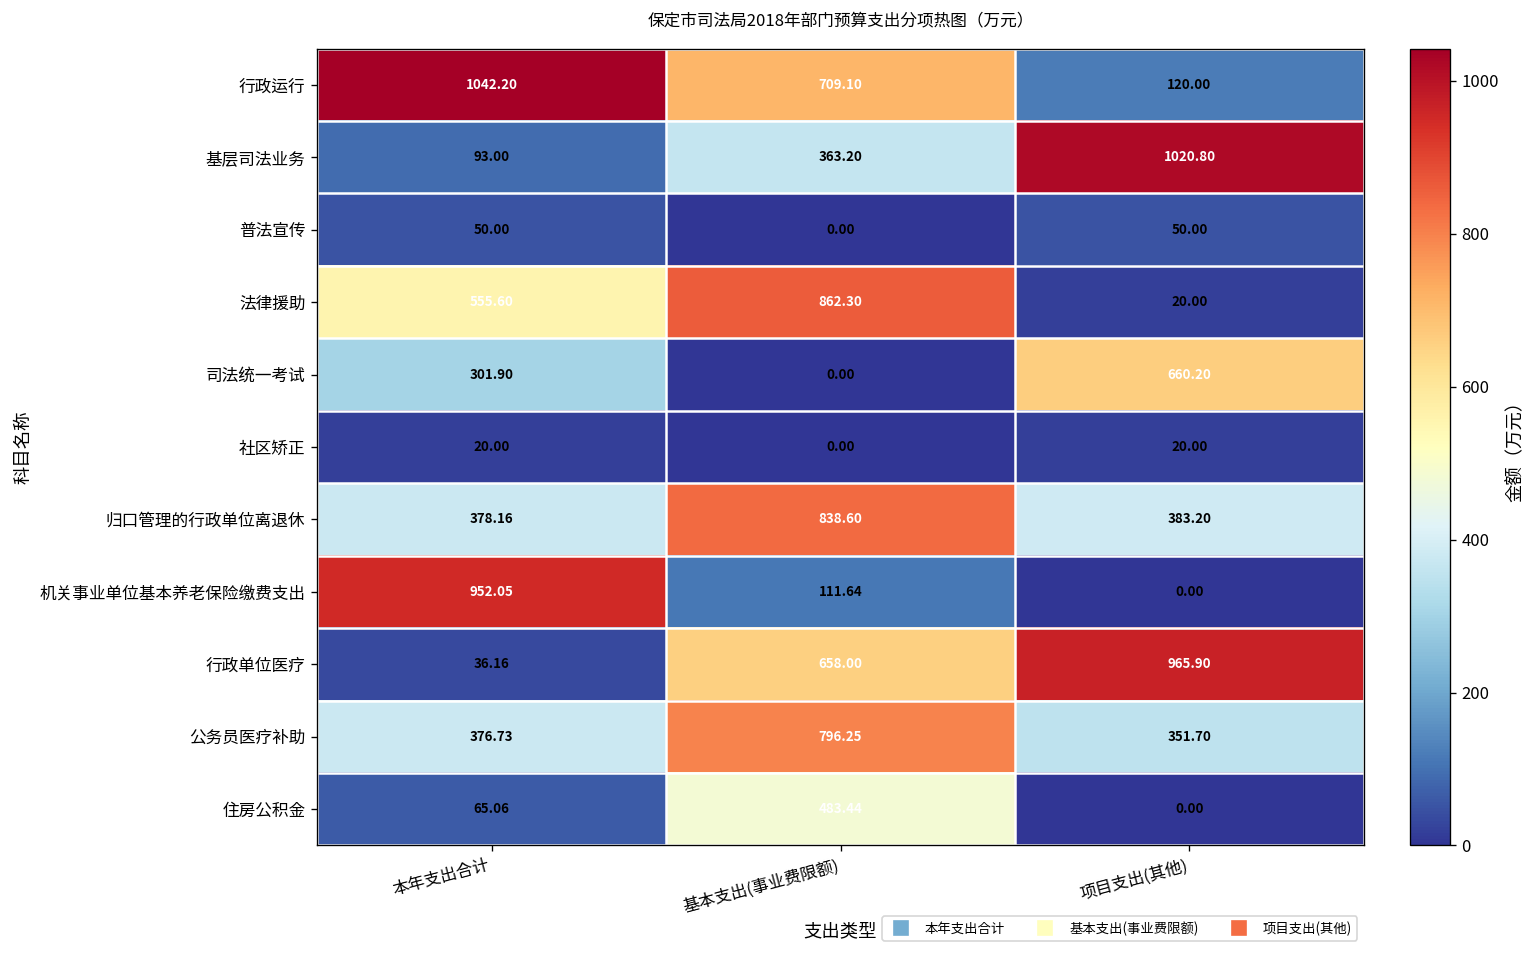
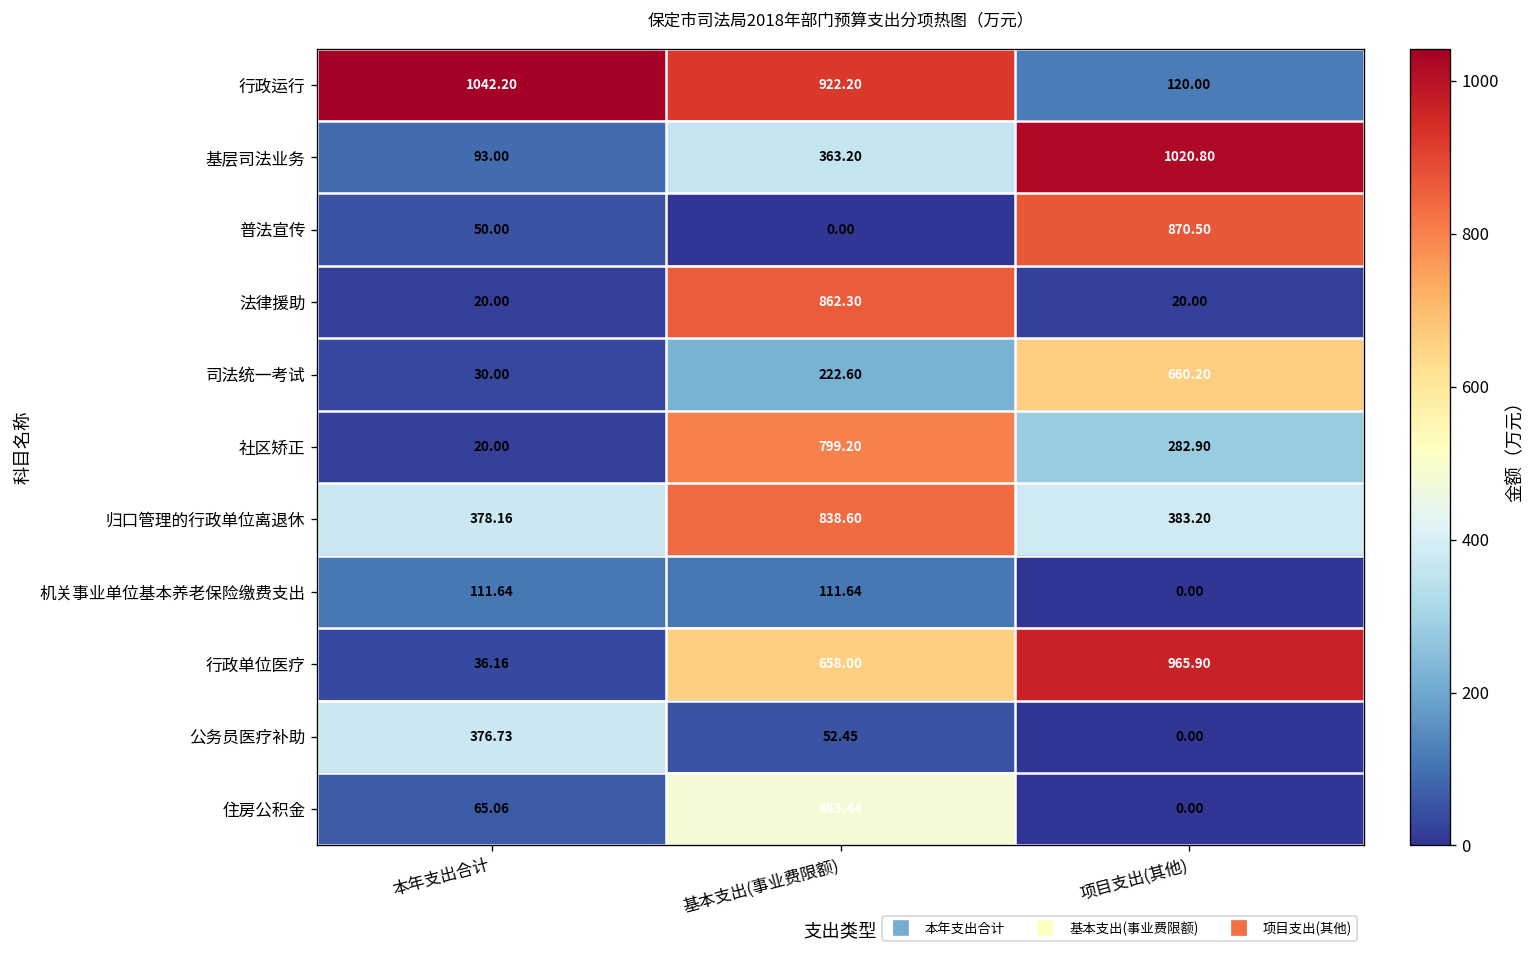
  {
    "行政运行": {
      "本年支出合计": 1042.20,
-     "基本支出(事业费限额)": 709.10,
+     "基本支出(事业费限额)": 922.20,
      "项目支出(其他)": 120.00
    },
    "基层司法业务": {
      "本年支出合计": 93.00,
      "基本支出(事业费限额)": 363.20,
      "项目支出(其他)": 1020.80
    },
    "普法宣传": {
      "本年支出合计": 50.00,
      "基本支出(事业费限额)": 0.00,
-     "项目支出(其他)": 50.00
+     "项目支出(其他)": 870.50
    },
    "法律援助": {
-     "本年支出合计": 555.60,
+     "本年支出合计": 20.00,
      "基本支出(事业费限额)": 862.30,
      "项目支出(其他)": 20.00
    },
    "司法统一考试": {
-     "本年支出合计": 301.90,
-     "基本支出(事业费限额)": 0.00,
+     "本年支出合计": 30.00,
+     "基本支出(事业费限额)": 222.60,
      "项目支出(其他)": 660.20
    },
    "社区矫正": {
      "本年支出合计": 20.00,
-     "基本支出(事业费限额)": 0.00,
-     "项目支出(其他)": 20.00
+     "基本支出(事业费限额)": 799.20,
+     "项目支出(其他)": 282.90
    },
    "归口管理的行政单位离退休": {
      "本年支出合计": 378.16,
      "基本支出(事业费限额)": 838.60,
      "项目支出(其他)": 383.20
    },
    "机关事业单位基本养老保险缴费支出": {
-     "本年支出合计": 952.05,
+     "本年支出合计": 111.64,
      "基本支出(事业费限额)": 111.64,
      "项目支出(其他)": 0.00
    },
    "行政单位医疗": {
      "本年支出合计": 36.16,
      "基本支出(事业费限额)": 658.00,
      "项目支出(其他)": 965.90
    },
    "公务员医疗补助": {
      "本年支出合计": 376.73,
-     "基本支出(事业费限额)": 796.25,
-     "项目支出(其他)": 351.70
+     "基本支出(事业费限额)": 52.45,
+     "项目支出(其他)": 0.00
    },
    "住房公积金": {
      "本年支出合计": 65.06,
      "项目支出(其他)": 0.00
    }
  }
